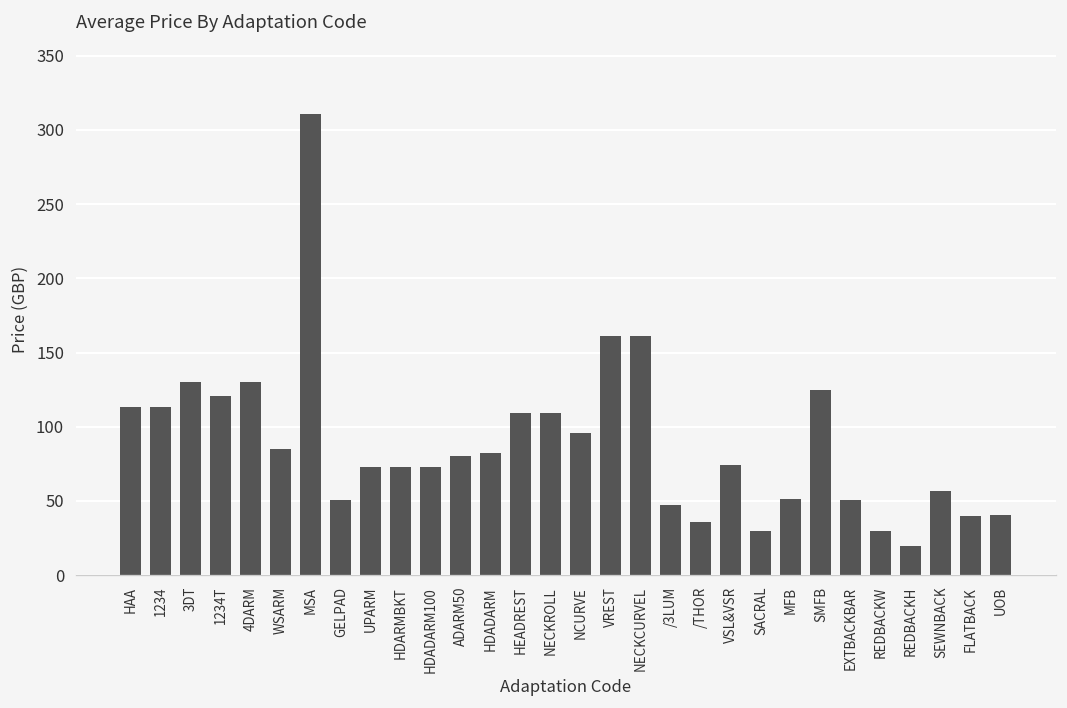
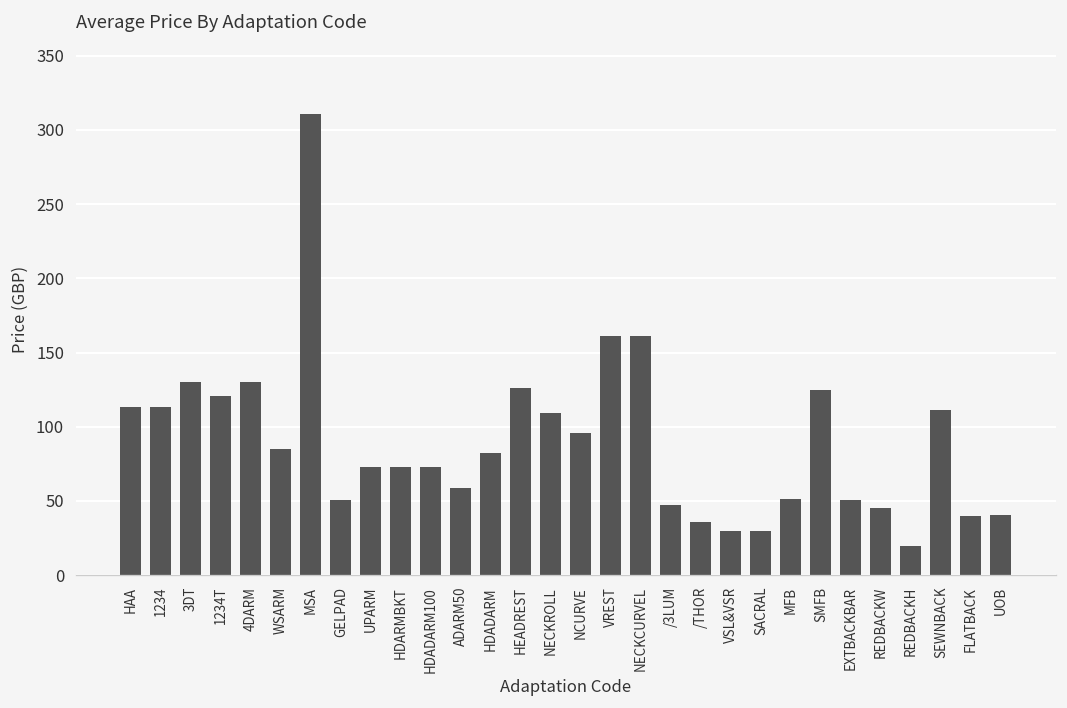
  {
    "HAA": 113,
    "1234": 113,
    "3DT": 130,
    "1234T": 121,
    "4DARM": 130,
    "WSARM": 85,
    "MSA": 311,
    "GELPAD": 51,
    "UPARM": 73,
    "HDARMBKT": 73,
    "HDADARM100": 73,
-   "ADARM50": 80,
+   "ADARM50": 59,
    "HDADARM": 82,
-   "HEADREST": 109,
+   "HEADREST": 126,
    "NECKROLL": 109,
    "NCURVE": 96,
    "VREST": 161,
    "NECKCURVEL": 161,
    "/3LUM": 47,
    "/THOR": 36,
-   "VSL&VSR": 74,
+   "VSL&VSR": 30,
    "SACRAL": 30,
    "MFB": 52,
    "SMFB": 125,
    "EXTBACKBAR": 51,
-   "REDBACKW": 30,
+   "REDBACKW": 45,
    "REDBACKH": 20,
-   "SEWNBACK": 57,
+   "SEWNBACK": 111,
    "FLATBACK": 40,
    "UOB": 41
  }
